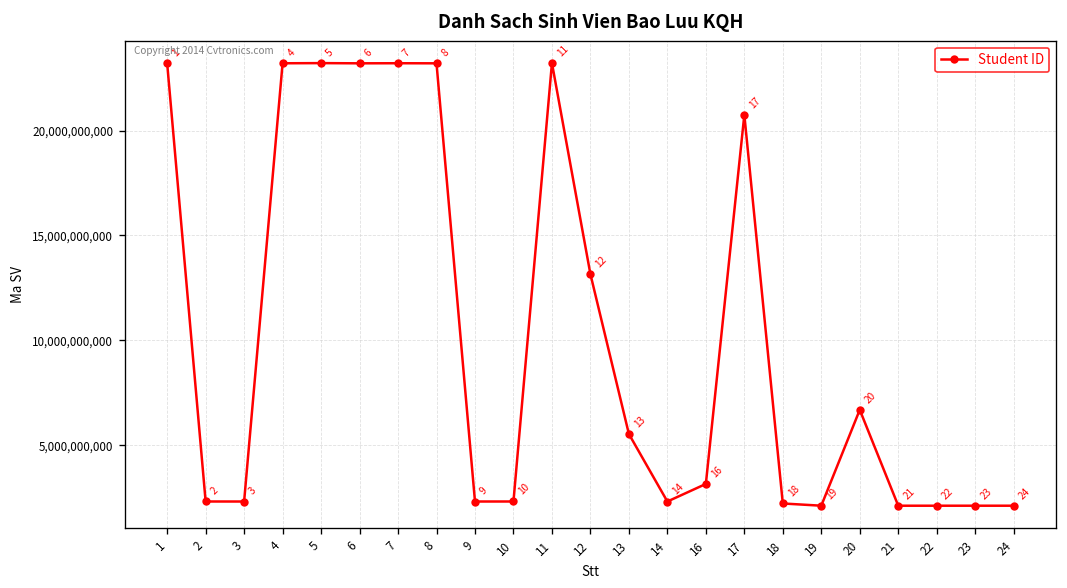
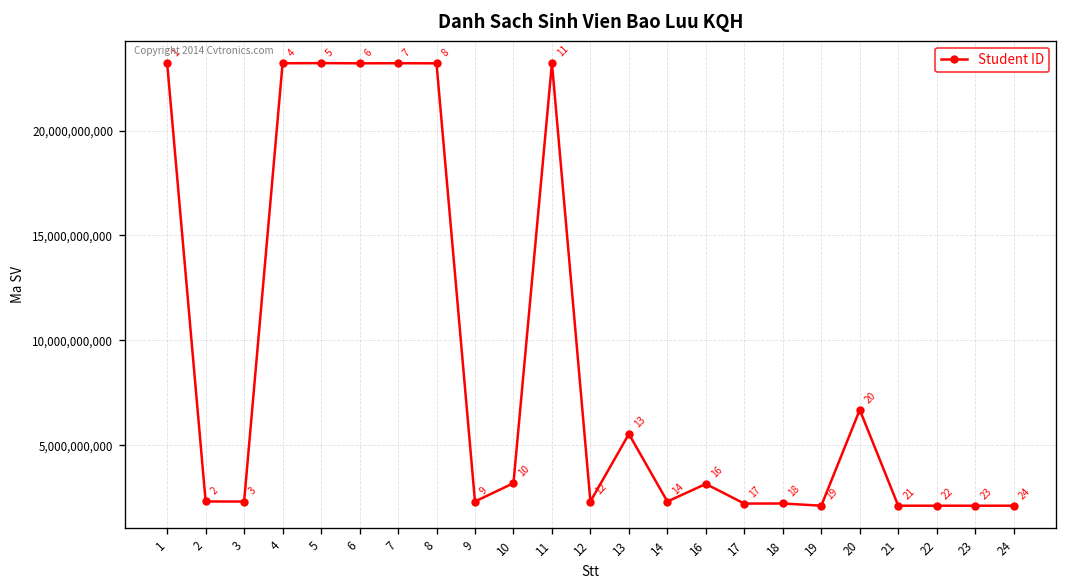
  {
-   "10": "2,300,000,000",
-   "12": "13,200,000,000",
-   "17": "20,700,000,000"
+   "10": "3,200,000,000",
+   "12": "2,300,000,000",
+   "17": "2,200,000,000"
  }
